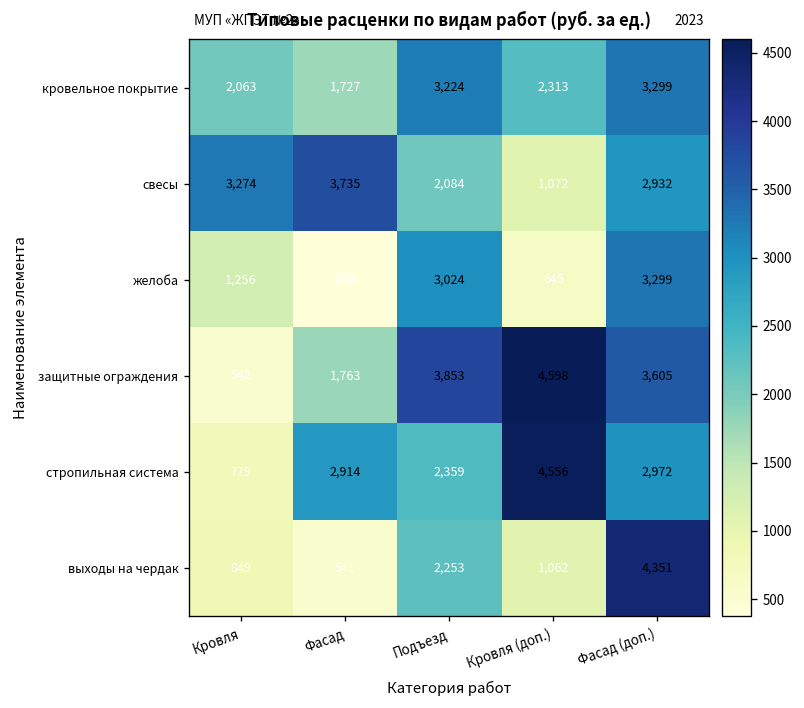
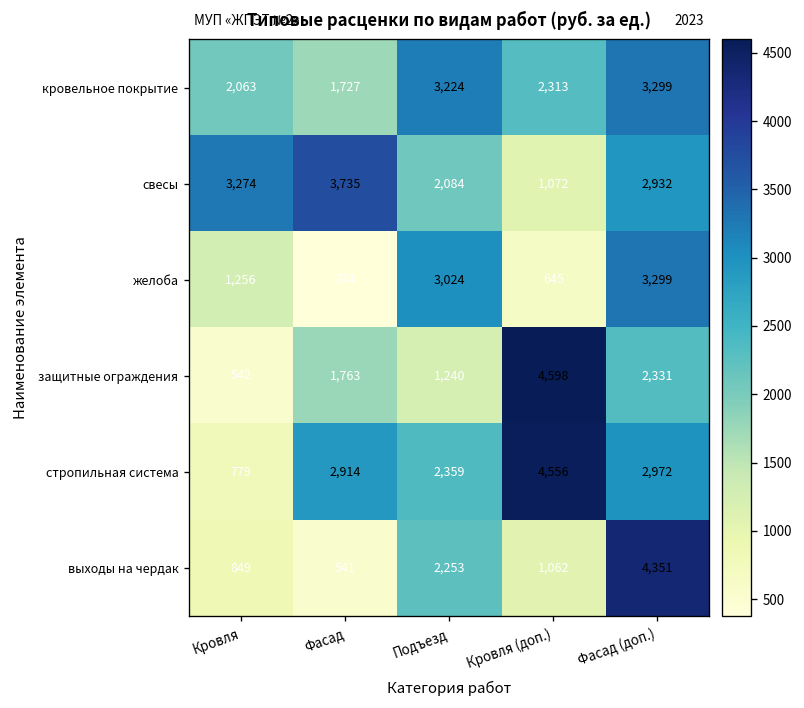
  {
    "кровельное покрытие": {
      "Кровля": "2,063",
      "Фасад": "1,727",
      "Подъезд": "3,224",
      "Кровля (доп.)": "2,313",
      "Фасад (доп.)": "3,299"
    },
    "свесы": {
      "Кровля": "3,274",
      "Фасад": "3,735",
      "Подъезд": "2,084",
      "Кровля (доп.)": "1,072",
      "Фасад (доп.)": "2,932"
    },
    "желоба": {
      "Кровля": "1,256",
      "Подъезд": "3,024",
      "Кровля (доп.)": "645",
      "Фасад (доп.)": "3,299"
    },
    "защитные ограждения": {
      "Кровля": "542",
      "Фасад": "1,763",
-     "Подъезд": "3,853",
+     "Подъезд": "1,240",
      "Кровля (доп.)": "4,598",
-     "Фасад (доп.)": "3,605"
+     "Фасад (доп.)": "2,331"
    },
    "стропильная система": {
      "Кровля": "779",
      "Фасад": "2,914",
      "Подъезд": "2,359",
      "Кровля (доп.)": "4,556",
      "Фасад (доп.)": "2,972"
    },
    "выходы на чердак": {
      "Кровля": "849",
      "Фасад": "541",
      "Подъезд": "2,253",
      "Кровля (доп.)": "1,062",
      "Фасад (доп.)": "4,351"
    }
  }
